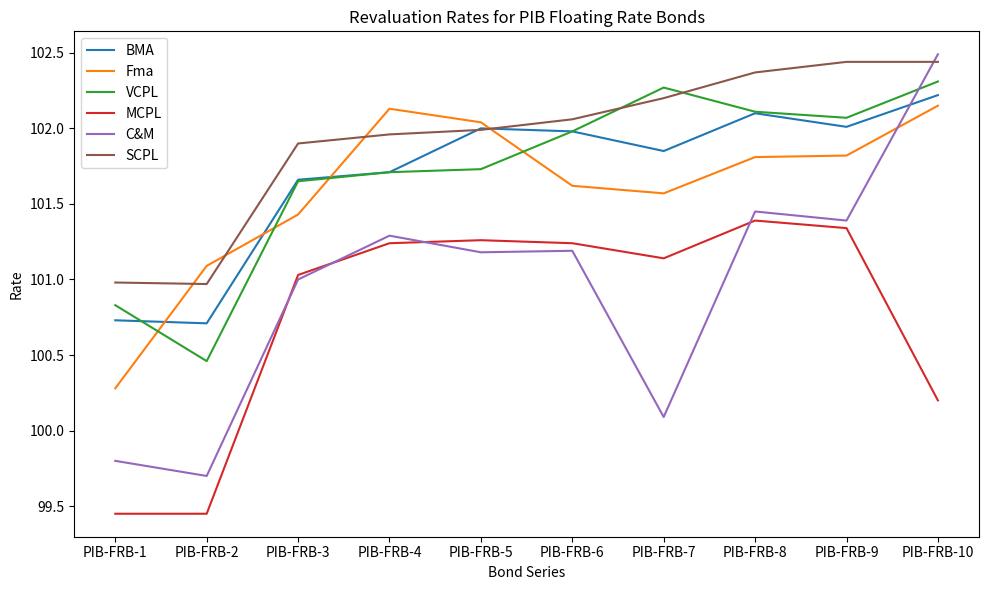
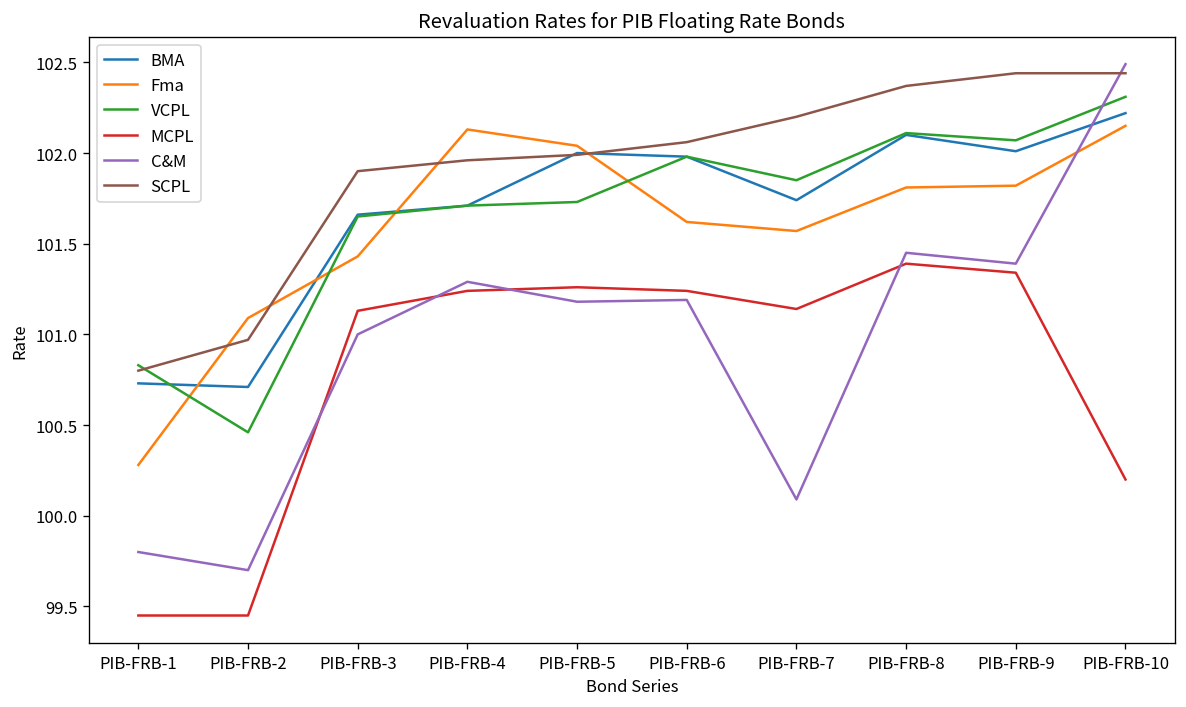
  {
    "BMA": {
      "PIB-FRB-1": 100.73,
      "PIB-FRB-2": 100.71,
-     "PIB-FRB-7": 101.85,
+     "PIB-FRB-7": 101.74,
      "PIB-FRB-9": 102.01,
      "PIB-FRB-10": 102.22
    },
    "Fma": {
      "PIB-FRB-1": 100.28,
      "PIB-FRB-2": 101.09,
      "PIB-FRB-3": 101.43,
      "PIB-FRB-4": 102.13,
      "PIB-FRB-5": 102.04,
      "PIB-FRB-6": 101.62,
      "PIB-FRB-7": 101.57,
      "PIB-FRB-8": 101.81,
      "PIB-FRB-9": 101.82,
      "PIB-FRB-10": 102.15
    },
    "VCPL": {
      "PIB-FRB-1": 100.83,
      "PIB-FRB-2": 100.46,
      "PIB-FRB-5": 101.73,
-     "PIB-FRB-7": 102.27,
+     "PIB-FRB-7": 101.85,
      "PIB-FRB-9": 102.07,
      "PIB-FRB-10": 102.31
    },
    "MCPL": {
      "PIB-FRB-1": 99.45,
      "PIB-FRB-2": 99.45,
-     "PIB-FRB-3": 101.03,
+     "PIB-FRB-3": 101.13,
      "PIB-FRB-4": 101.24,
      "PIB-FRB-5": 101.26,
      "PIB-FRB-6": 101.24,
      "PIB-FRB-7": 101.14,
      "PIB-FRB-8": 101.39,
      "PIB-FRB-9": 101.34,
      "PIB-FRB-10": 100.20
    },
    "C&M": {
      "PIB-FRB-1": 99.80,
      "PIB-FRB-2": 99.70,
      "PIB-FRB-3": 101.00,
      "PIB-FRB-4": 101.29,
      "PIB-FRB-5": 101.18,
      "PIB-FRB-6": 101.19,
      "PIB-FRB-7": 100.09,
      "PIB-FRB-8": 101.45,
      "PIB-FRB-9": 101.39,
      "PIB-FRB-10": 102.49
    },
    "SCPL": {
-     "PIB-FRB-1": 100.98,
+     "PIB-FRB-1": 100.80,
      "PIB-FRB-2": 100.97,
      "PIB-FRB-3": 101.90,
      "PIB-FRB-4": 101.96,
      "PIB-FRB-6": 102.06,
      "PIB-FRB-7": 102.20,
      "PIB-FRB-8": 102.37,
      "PIB-FRB-9": 102.44,
      "PIB-FRB-10": 102.44
    }
  }
